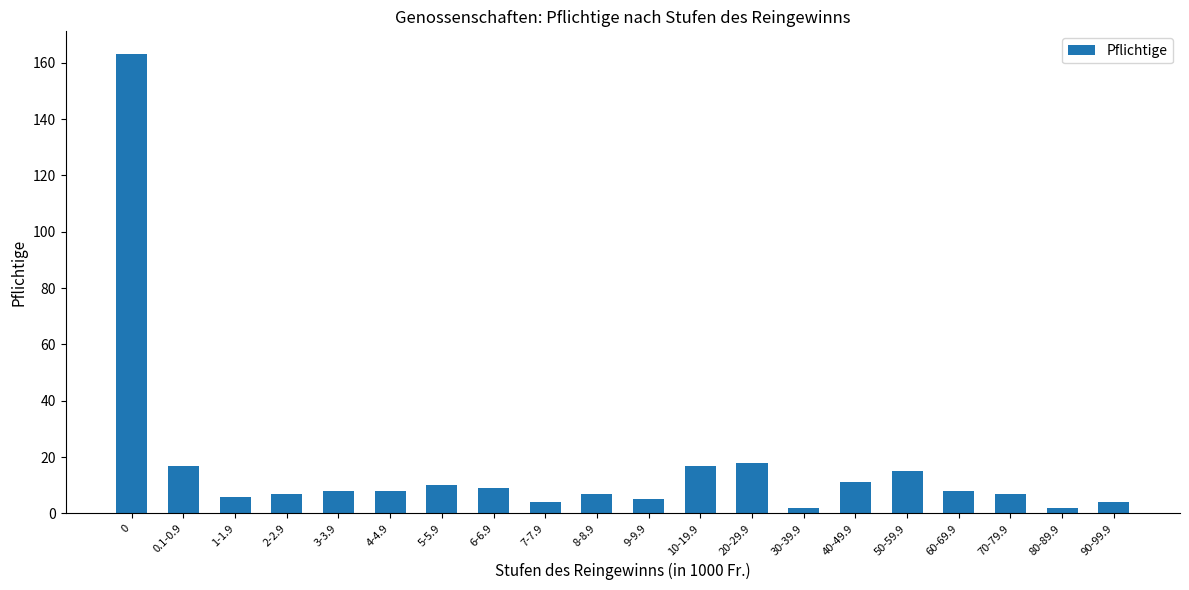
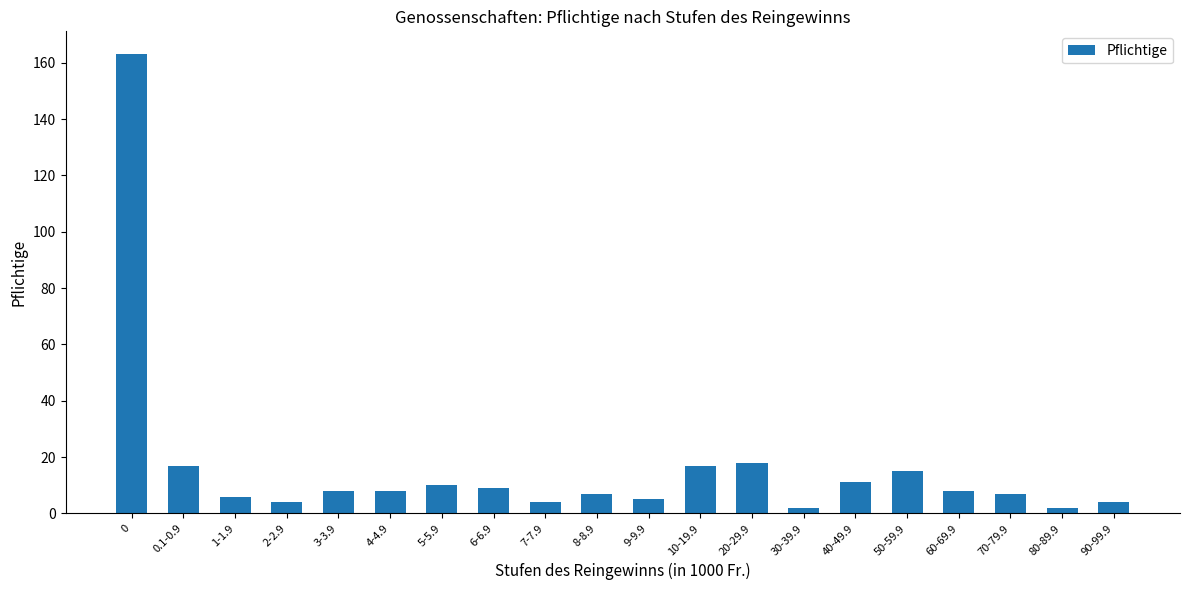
  {
    "0": 163,
    "0.1-0.9": 17,
    "1-1.9": 6,
-   "2-2.9": 7,
+   "2-2.9": 4,
    "3-3.9": 8,
    "4-4.9": 8,
    "5-5.9": 10,
    "6-6.9": 9,
    "7-7.9": 4,
    "8-8.9": 7,
    "9-9.9": 5,
    "10-19.9": 17,
    "20-29.9": 18,
    "30-39.9": 2,
    "40-49.9": 11,
    "50-59.9": 15,
    "60-69.9": 8,
    "70-79.9": 7,
    "80-89.9": 2,
    "90-99.9": 4
  }
